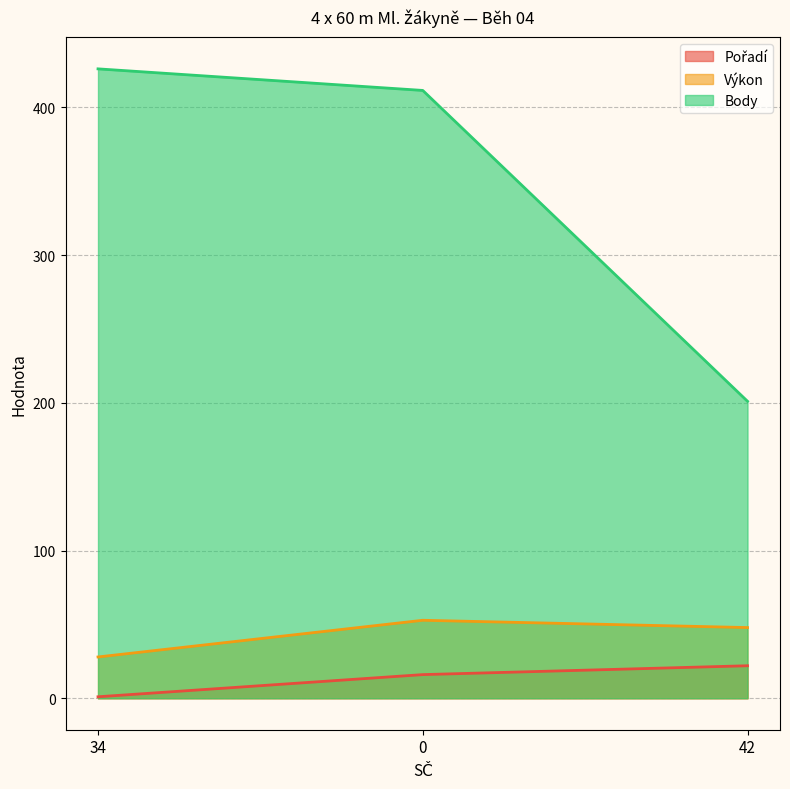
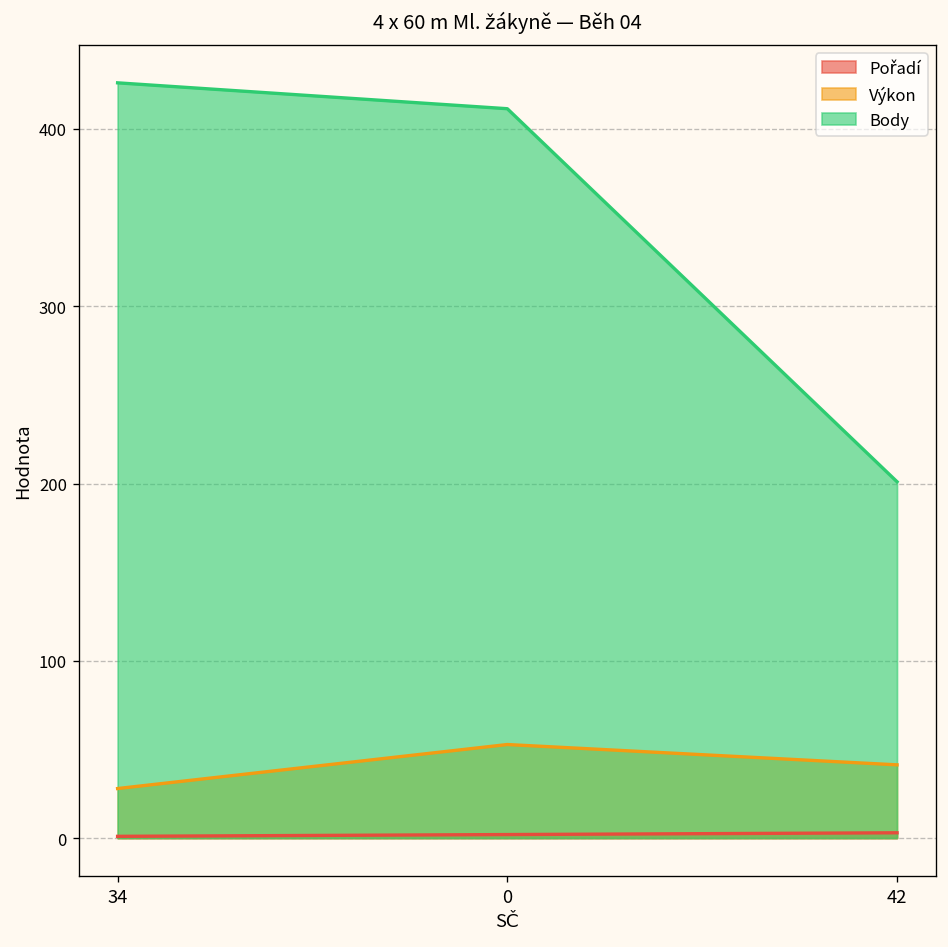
  {
    "Pořadí": {
      "34": 1,
-     "0": 16,
-     "42": 22
+     "0": 2,
+     "42": 3
    },
    "Výkon": {
      "34": 28,
      "0": 53,
-     "42": 48
+     "42": 41
    },
    "Body": {
      "34": 426,
      "0": 411,
      "42": 201
    }
  }
